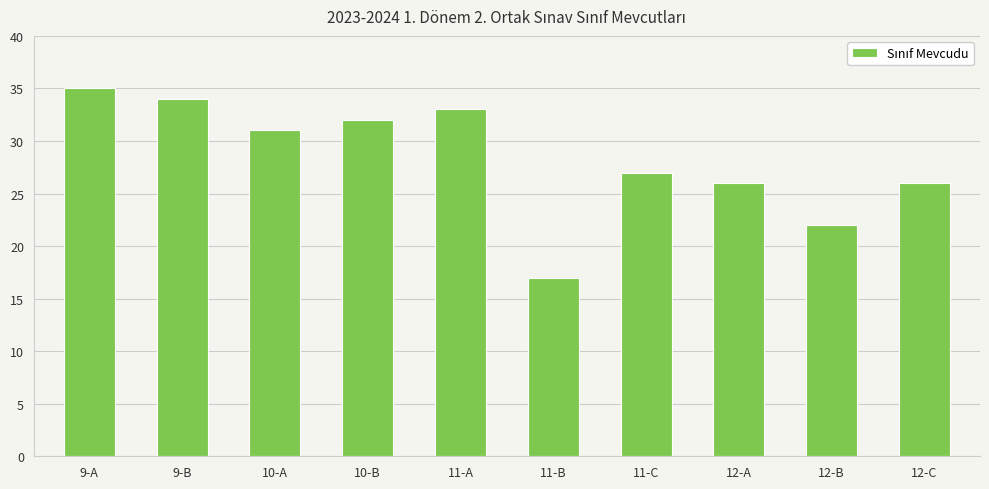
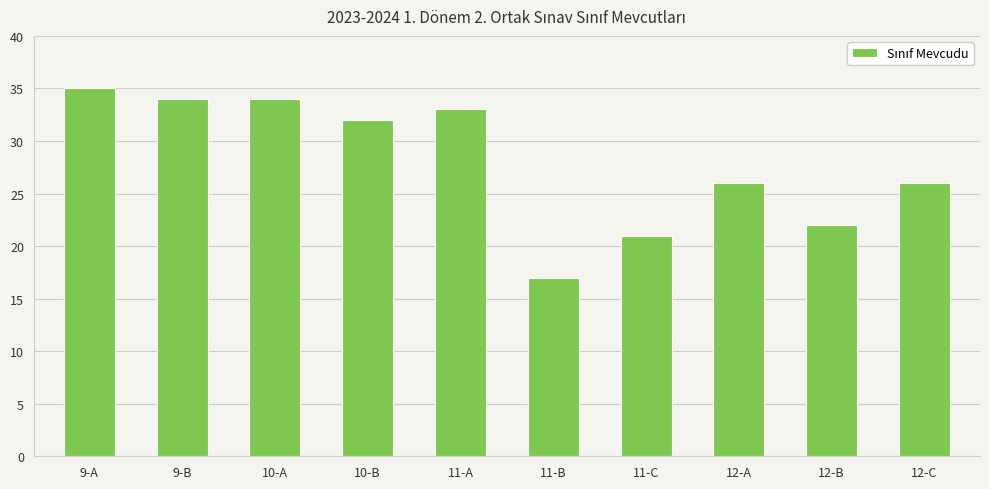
  {
    "9-A": 35,
    "9-B": 34,
-   "10-A": 31,
+   "10-A": 34,
    "10-B": 32,
    "11-A": 33,
    "11-B": 17,
-   "11-C": 27,
+   "11-C": 21,
    "12-A": 26,
    "12-B": 22,
    "12-C": 26
  }
